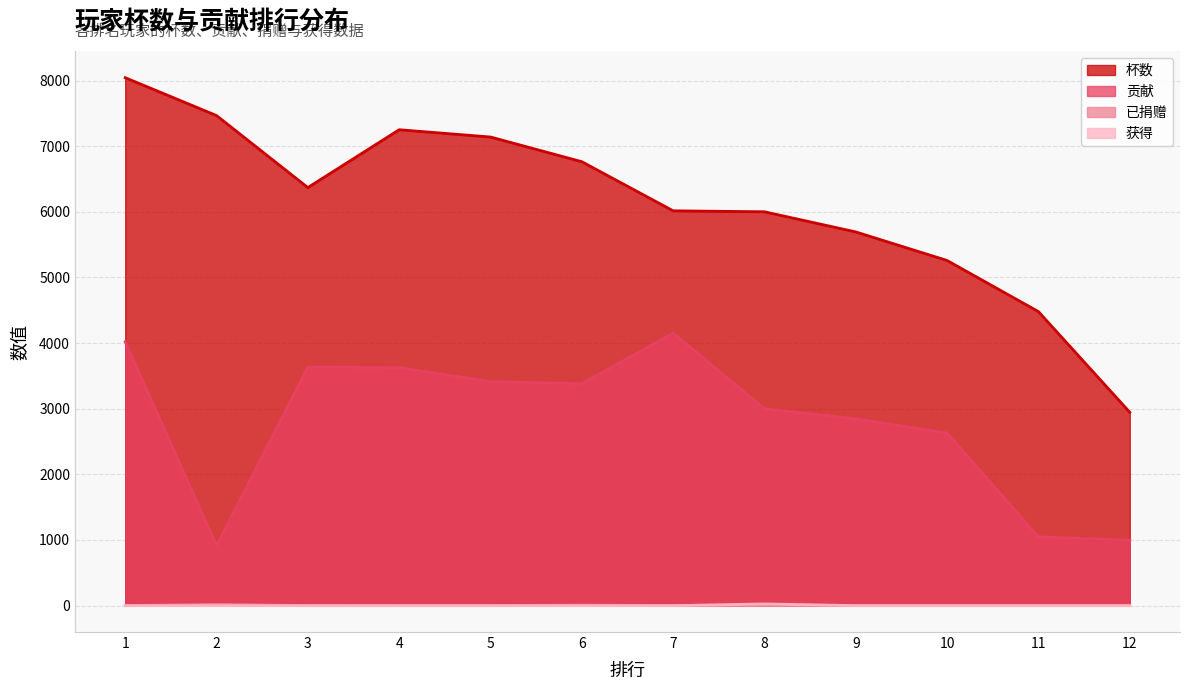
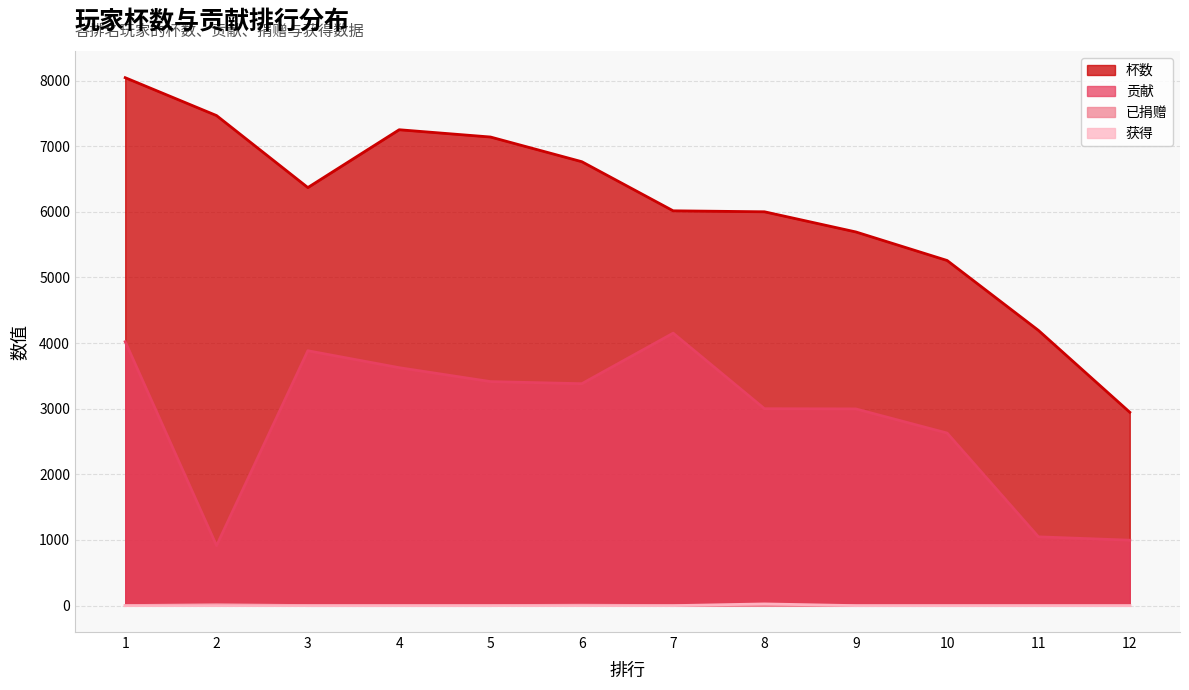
  {
    "杯数": {
      "1": 8000,
      "2": 7500,
      "3": 6400,
      "4": 7300,
      "5": 7100,
      "6": 6800,
      "7": 6000,
      "8": 6000,
      "9": 5700,
      "10": 5300,
-     "11": 4500,
+     "11": 4200,
      "12": 2900
    },
    "贡献": {
      "1": 4000,
      "2": 900,
-     "3": 3600,
+     "3": 3900,
      "4": 3600,
      "5": 3400,
      "6": 3400,
      "7": 4200,
      "8": 3000,
-     "9": 2800,
+     "9": 3000,
      "10": 2600,
      "11": 1000,
      "12": 1000
    }
  }
